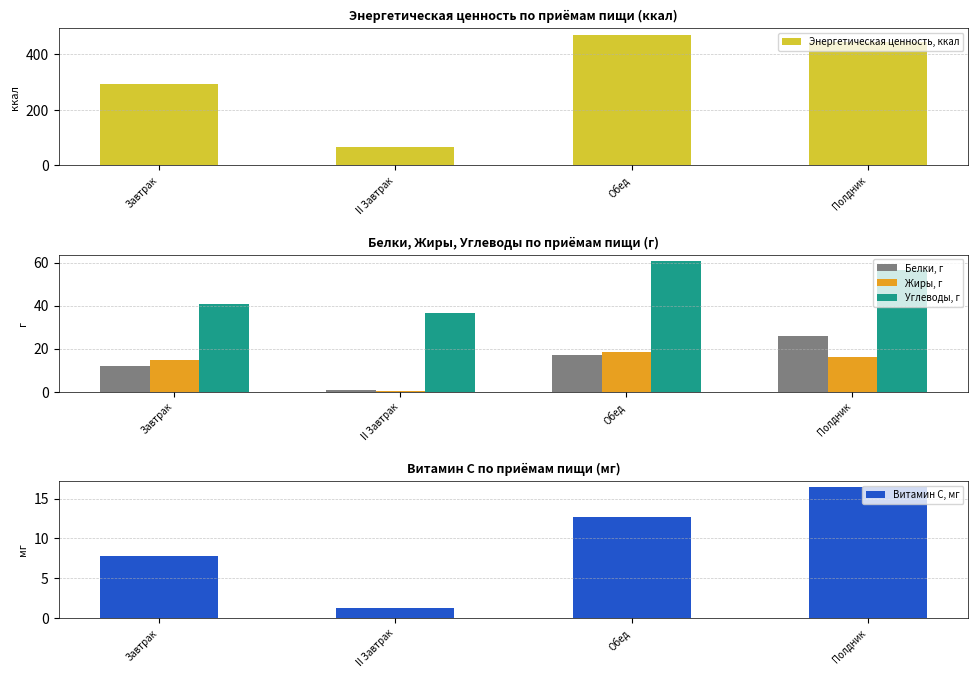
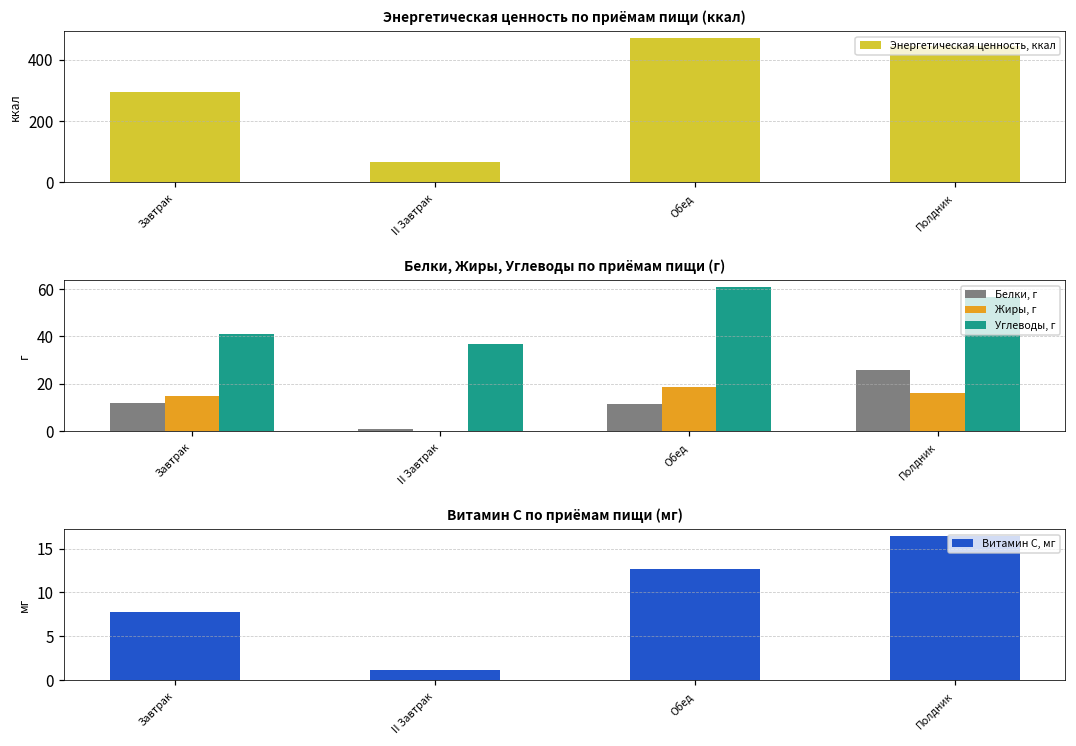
  {
    "Энергетическая ценность по приёмам пищи (ккал)": {
      "Завтрак": 290,
      "II Завтрак": 70,
      "Обед": 470
    },
    "Белки, Жиры, Углеводы по приёмам пищи (г)": {
      "Белки, г": {
        "Завтрак": 12,
-       "Обед": 17,
+       "Обед": 12,
        "Полдник": 26
      },
      "Жиры, г": {
        "Завтрак": 15,
        "Обед": 19,
        "Полдник": 16
      },
      "Углеводы, г": {
        "Завтрак": 41,
        "II Завтрак": 37,
        "Обед": 61
      }
    },
    "Витамин С по приёмам пищи (мг)": {
      "Завтрак": 8,
      "II Завтрак": 1,
      "Обед": 13
    }
  }
